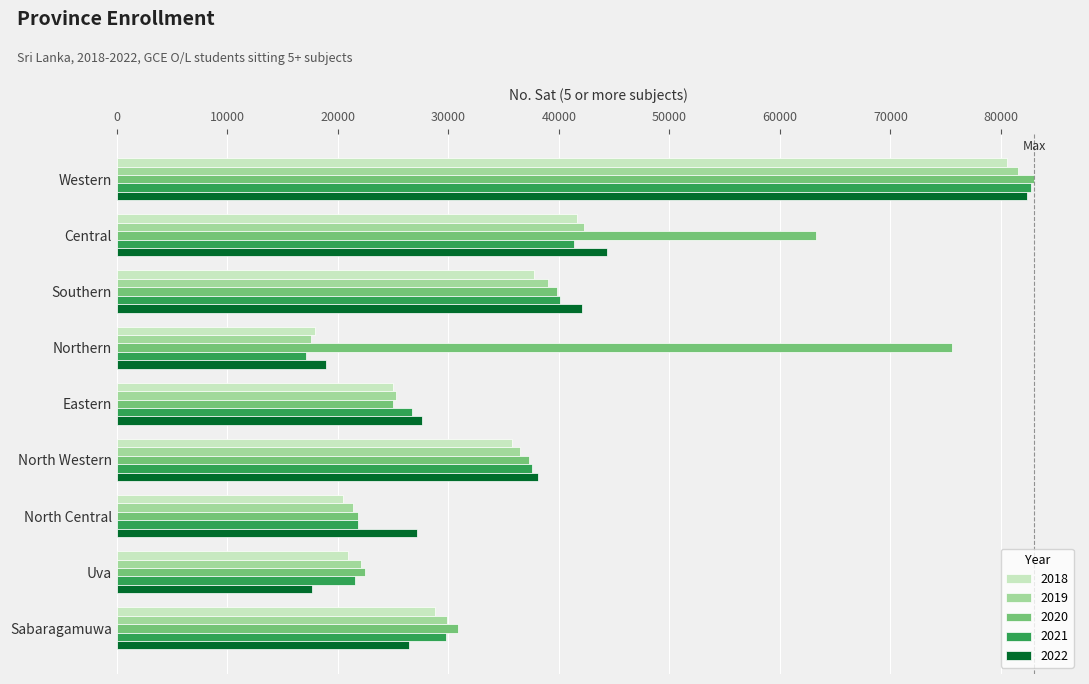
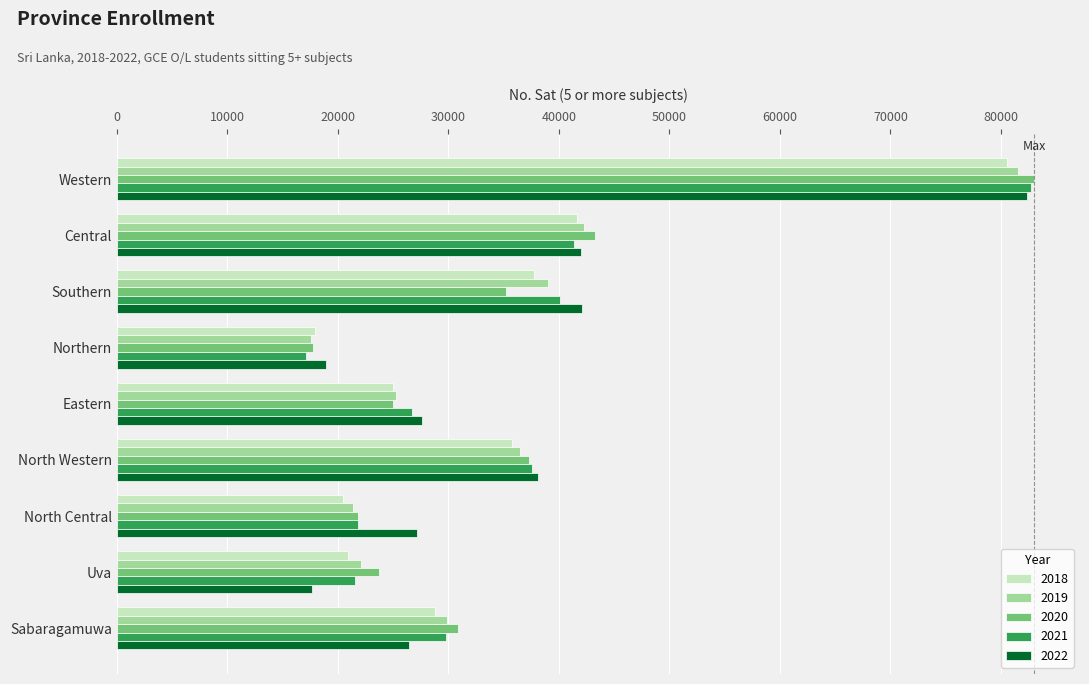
  {
    "2020": {
      "Western": 83000,
-     "Central": 63300,
-     "Southern": 39800,
-     "Northern": 75600,
+     "Central": 43300,
+     "Southern": 35200,
+     "Northern": 17800,
      "Eastern": 25000,
      "North Western": 37300,
      "North Central": 21900,
-     "Uva": 22500,
+     "Uva": 23700,
      "Sabaragamuwa": 30800
    },
    "2021": {
      "Western": 82700,
      "Central": 41400,
      "Southern": 40100,
      "Northern": 17200,
      "Eastern": 26700,
      "North Western": 37500,
      "North Central": 21800,
      "Uva": 21600,
      "Sabaragamuwa": 29700
    },
    "2022": {
      "Western": 82400,
-     "Central": 44300,
+     "Central": 42000,
      "Southern": 42100,
      "Northern": 18900,
      "Eastern": 27600,
      "North Western": 38100,
      "North Central": 27100,
      "Uva": 17700,
      "Sabaragamuwa": 26400
    }
  }
